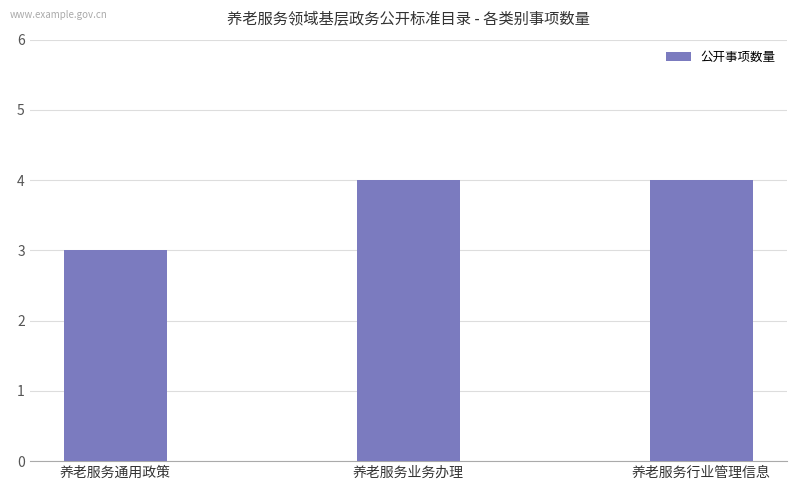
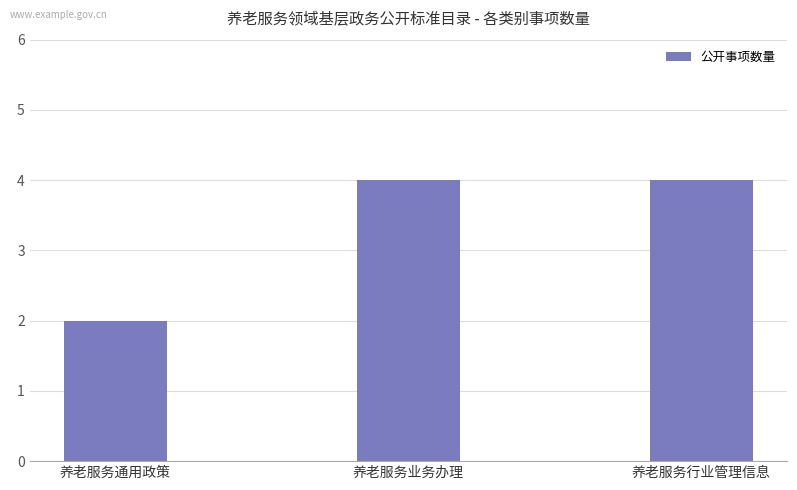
  {
-   "养老服务通用政策": 3,
+   "养老服务通用政策": 2,
    "养老服务业务办理": 4,
    "养老服务行业管理信息": 4
  }
